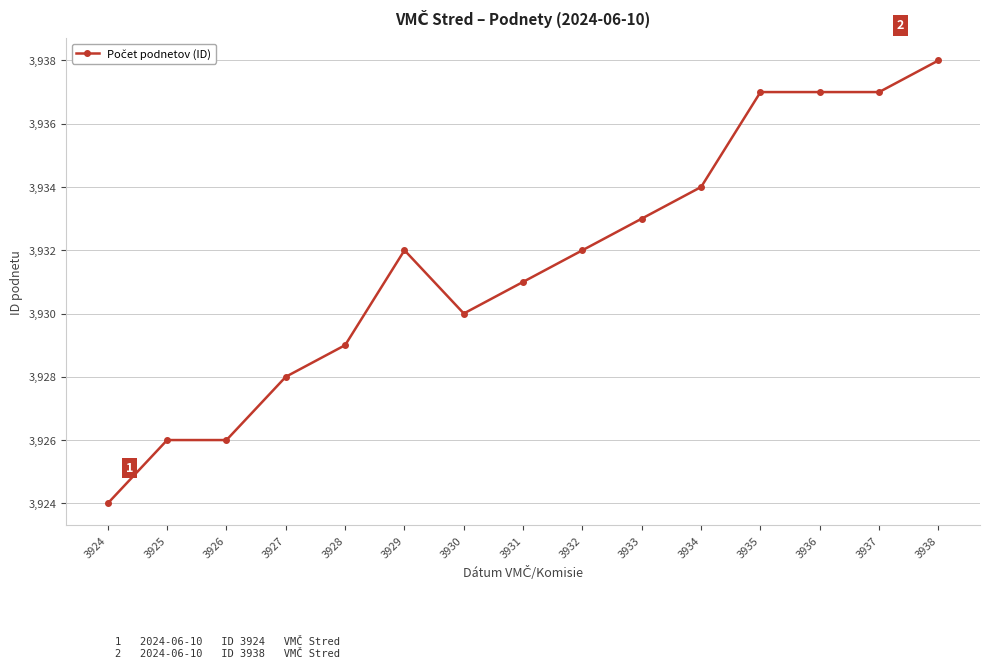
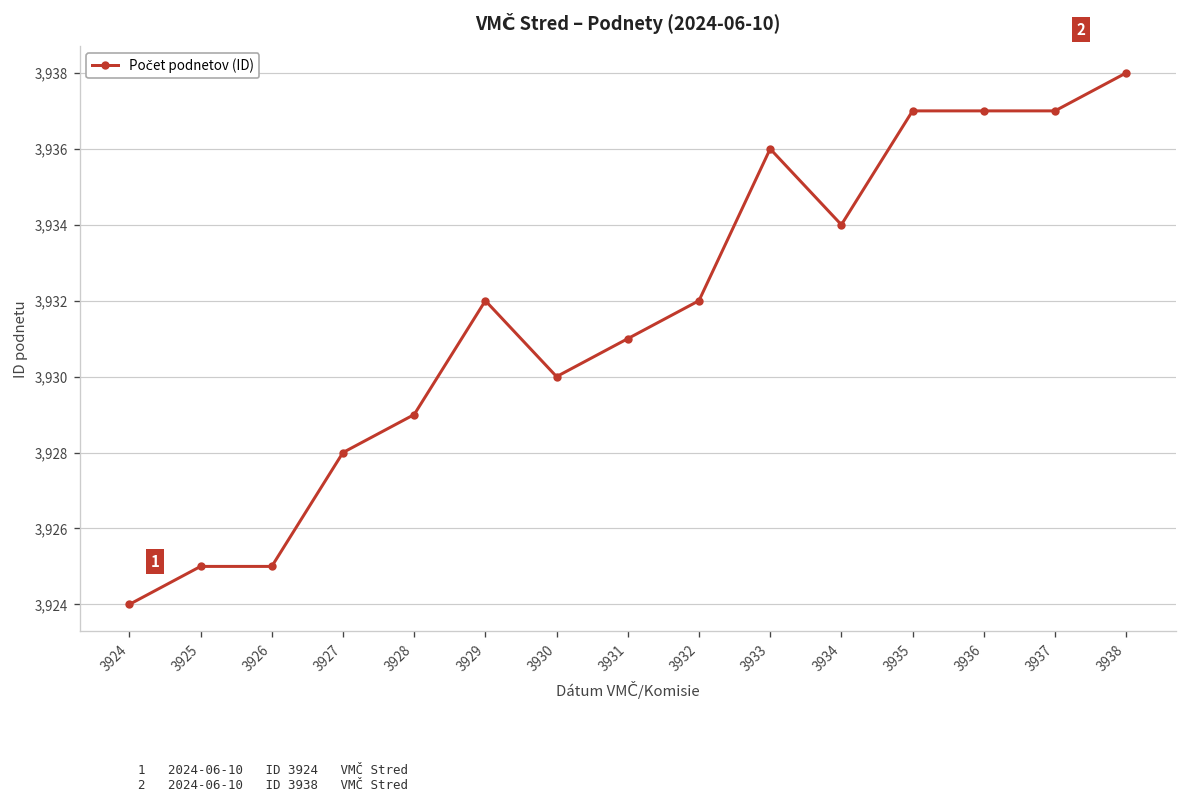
  {
    "3924": "3,924",
-   "3925": "3,926",
-   "3926": "3,926",
+   "3925": "3,925",
+   "3926": "3,925",
    "3927": "3,928",
    "3928": "3,929",
    "3929": "3,932",
    "3930": "3,930",
    "3931": "3,931",
    "3932": "3,932",
-   "3933": "3,933",
+   "3933": "3,936",
    "3934": "3,934",
    "3935": "3,937",
    "3936": "3,937",
    "3937": "3,937",
    "3938": "3,938"
  }
